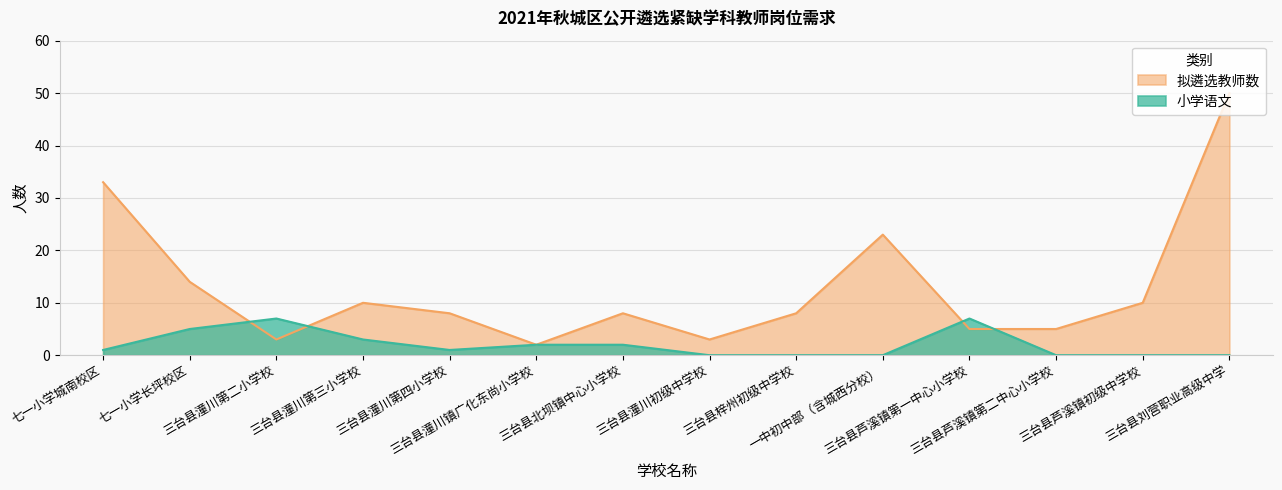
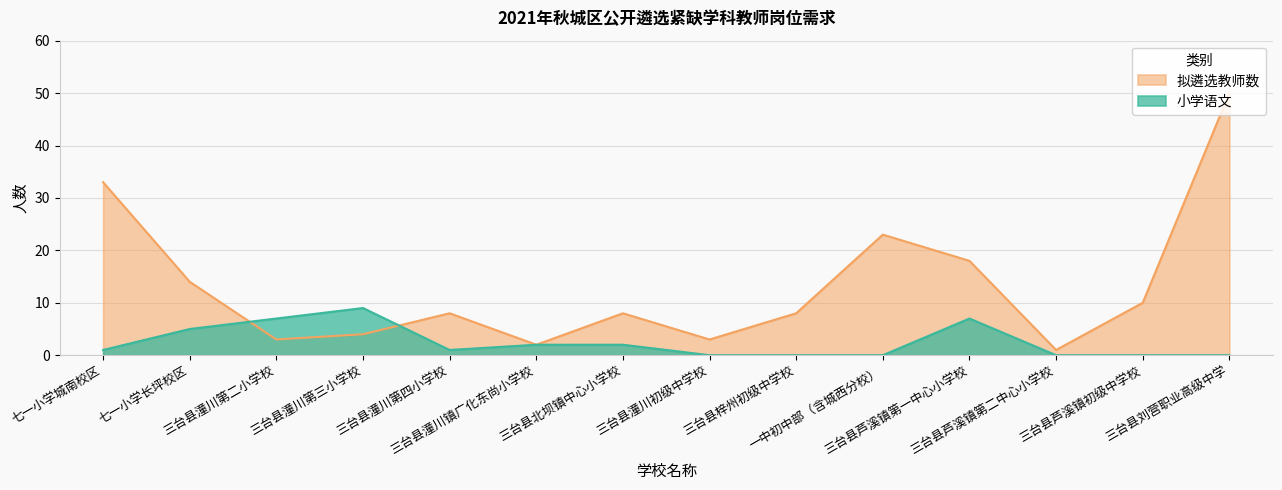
  {
    "拟遴选教师数": {
      "七一小学城南校区": 33,
      "七一小学长坪校区": 14,
      "三台县潼川第二小学校": 3,
-     "三台县潼川第三小学校": 10,
+     "三台县潼川第三小学校": 4,
      "三台县潼川第四小学校": 8,
      "三台县北坝镇中心小学校": 8,
      "三台县潼川初级中学校": 3,
      "三台县梓州初级中学校": 8,
      "一中初中部（含城西分校）": 23,
-     "三台县芦溪镇第一中心小学校": 5,
-     "三台县芦溪镇第二中心小学校": 5,
+     "三台县芦溪镇第一中心小学校": 18,
+     "三台县芦溪镇第二中心小学校": 1,
      "三台县芦溪镇初级中学校": 10
    },
    "小学语文": {
      "七一小学城南校区": 1,
      "七一小学长坪校区": 5,
      "三台县潼川第二小学校": 7,
-     "三台县潼川第三小学校": 3,
+     "三台县潼川第三小学校": 9,
      "三台县潼川第四小学校": 1,
      "三台县北坝镇中心小学校": 2,
      "三台县潼川初级中学校": 0,
      "三台县梓州初级中学校": 0,
      "一中初中部（含城西分校）": 0,
      "三台县芦溪镇第一中心小学校": 7,
      "三台县芦溪镇第二中心小学校": 0,
      "三台县芦溪镇初级中学校": 0,
      "三台县刘营职业高级中学": 0
    }
  }
